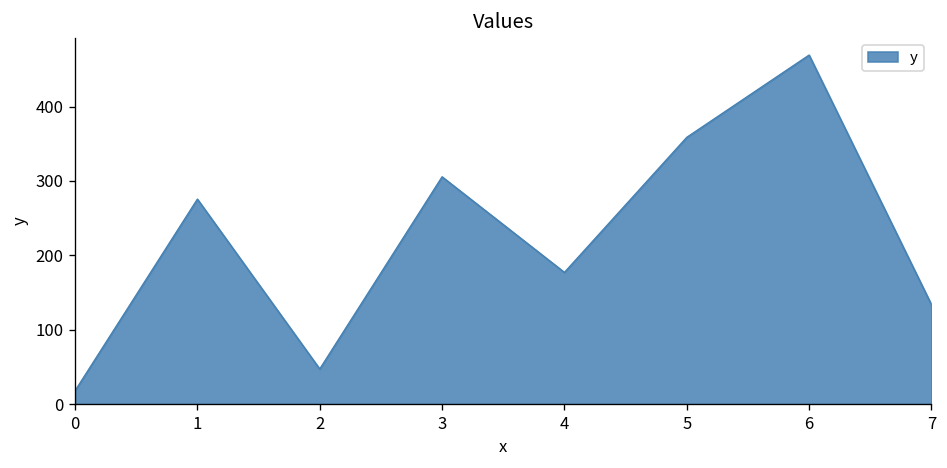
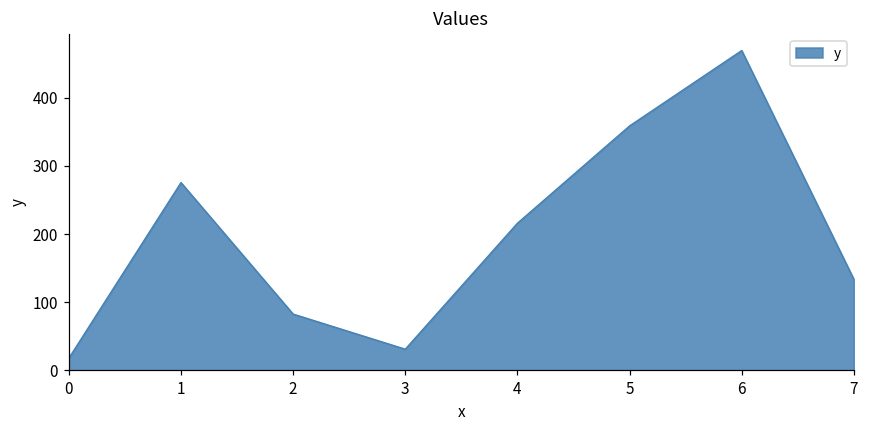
  {
    "0": 20,
    "1": 280,
-   "2": 50,
-   "3": 310,
-   "4": 180,
+   "2": 80,
+   "3": 30,
+   "4": 220,
    "5": 360,
    "6": 470,
    "7": 130
  }
